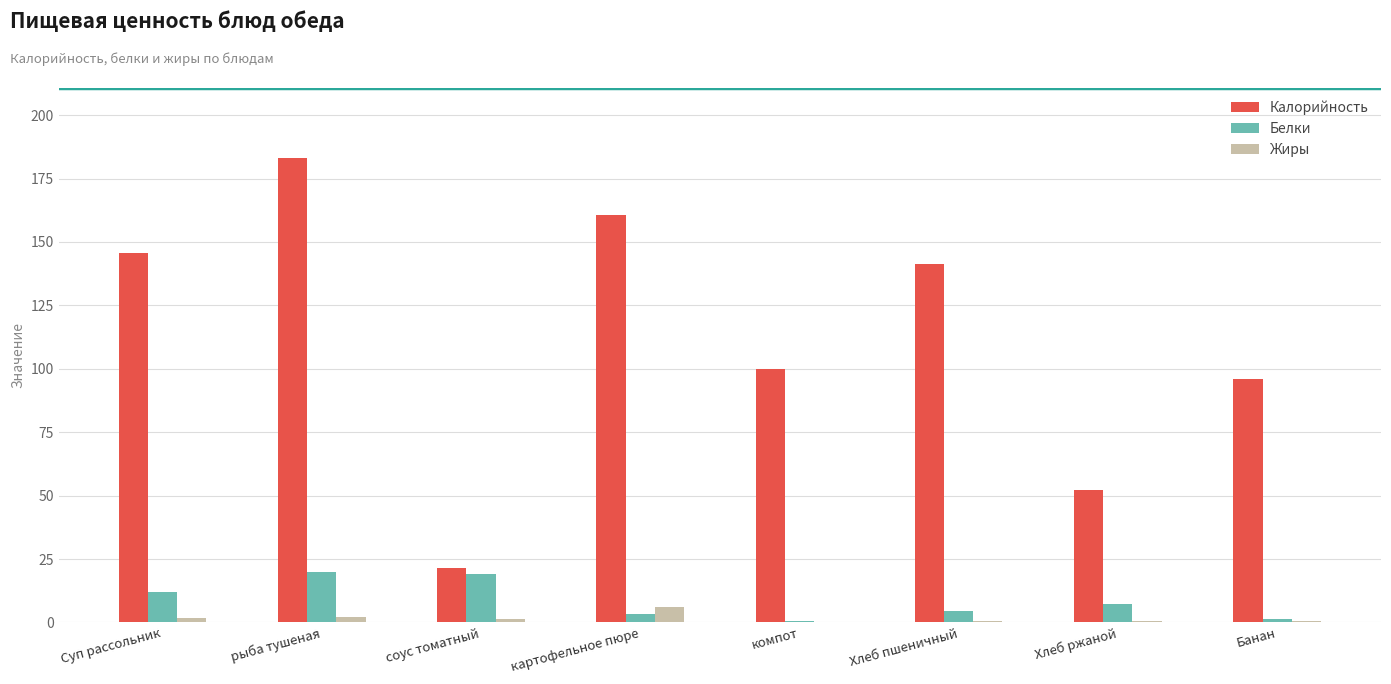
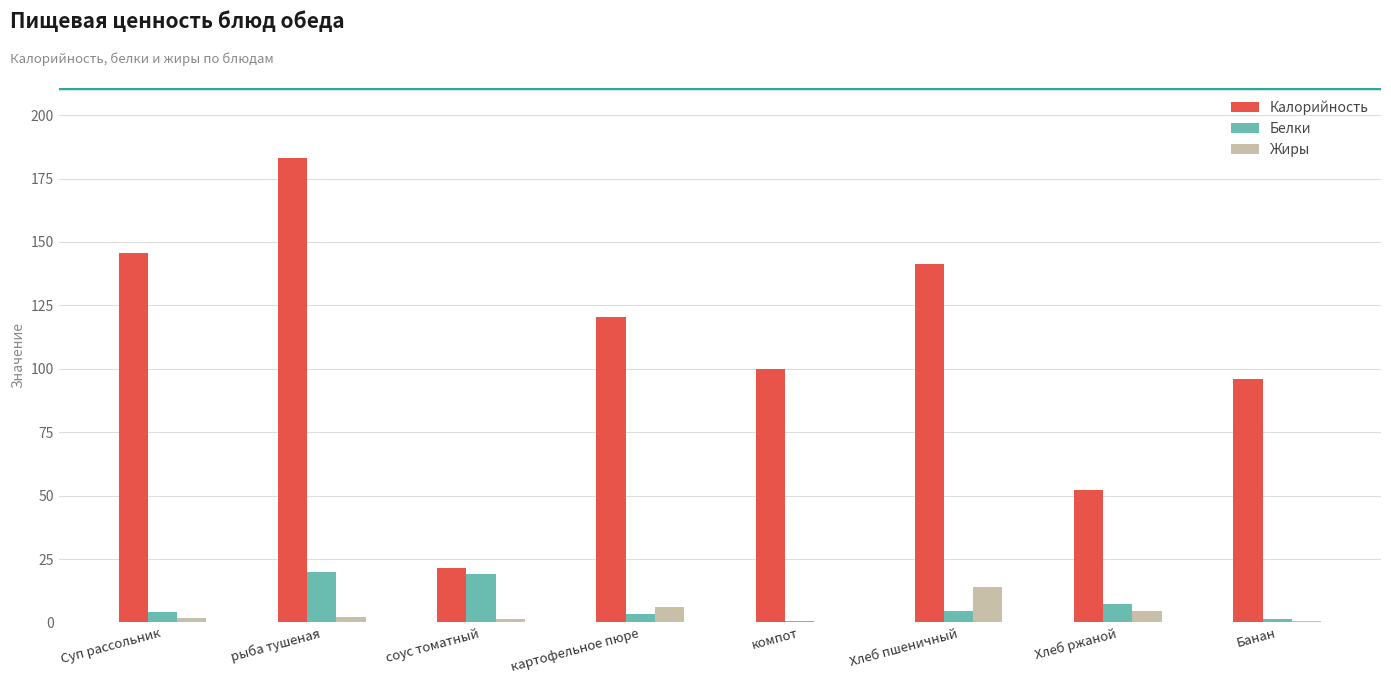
  {
    "Калорийность": {
      "Суп рассольник": 146,
      "рыба тушеная": 183,
      "соус томатный": 22,
-     "картофельное пюре": 161,
+     "картофельное пюре": 121,
      "компот": 100,
      "Хлеб пшеничный": 141,
      "Хлеб ржаной": 52,
      "Банан": 96
    },
    "Белки": {
-     "Суп рассольник": 12,
+     "Суп рассольник": 4,
      "рыба тушеная": 20,
      "соус томатный": 19,
      "картофельное пюре": 3,
      "Хлеб пшеничный": 5,
      "Хлеб ржаной": 7,
      "Банан": 2
    },
    "Жиры": {
      "Суп рассольник": 2,
      "рыба тушеная": 2,
      "соус томатный": 1,
      "картофельное пюре": 6,
      "компот": 0,
-     "Хлеб пшеничный": 1,
-     "Хлеб ржаной": 0
+     "Хлеб пшеничный": 14,
+     "Хлеб ржаной": 5
    }
  }
